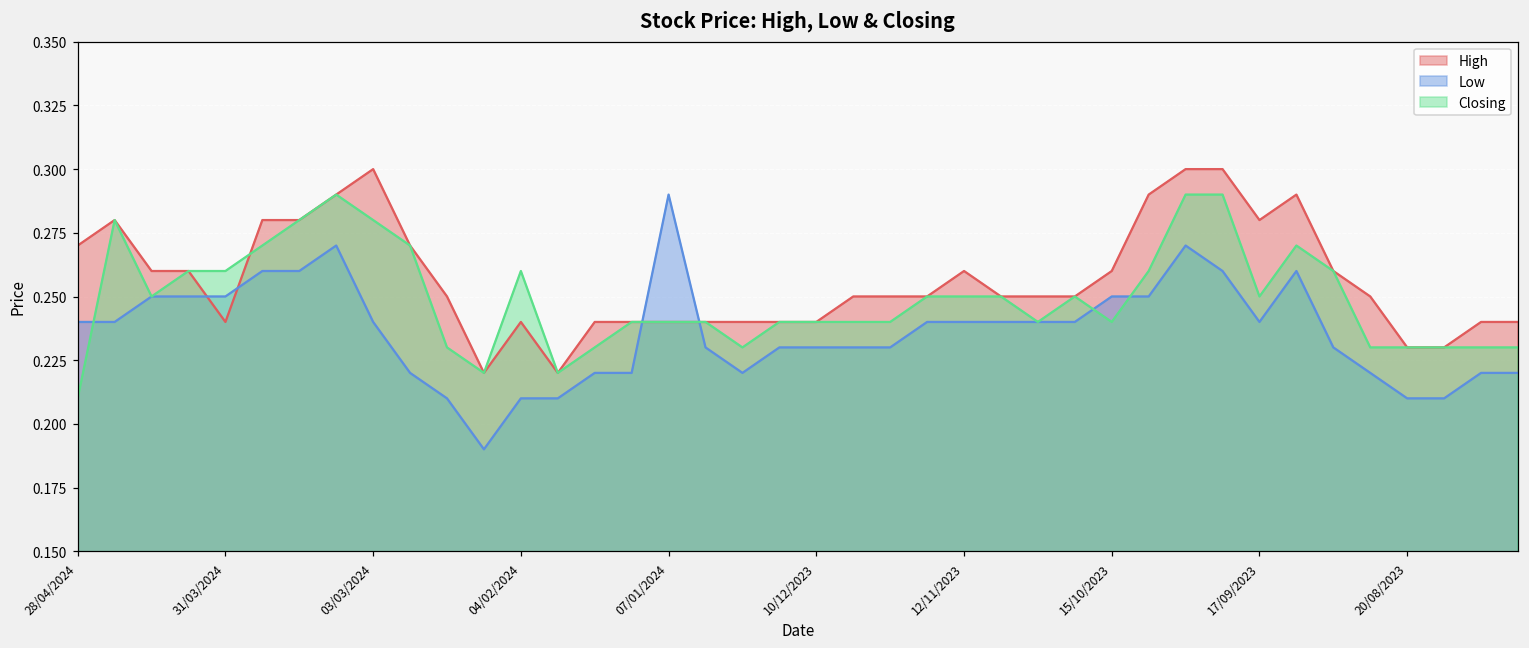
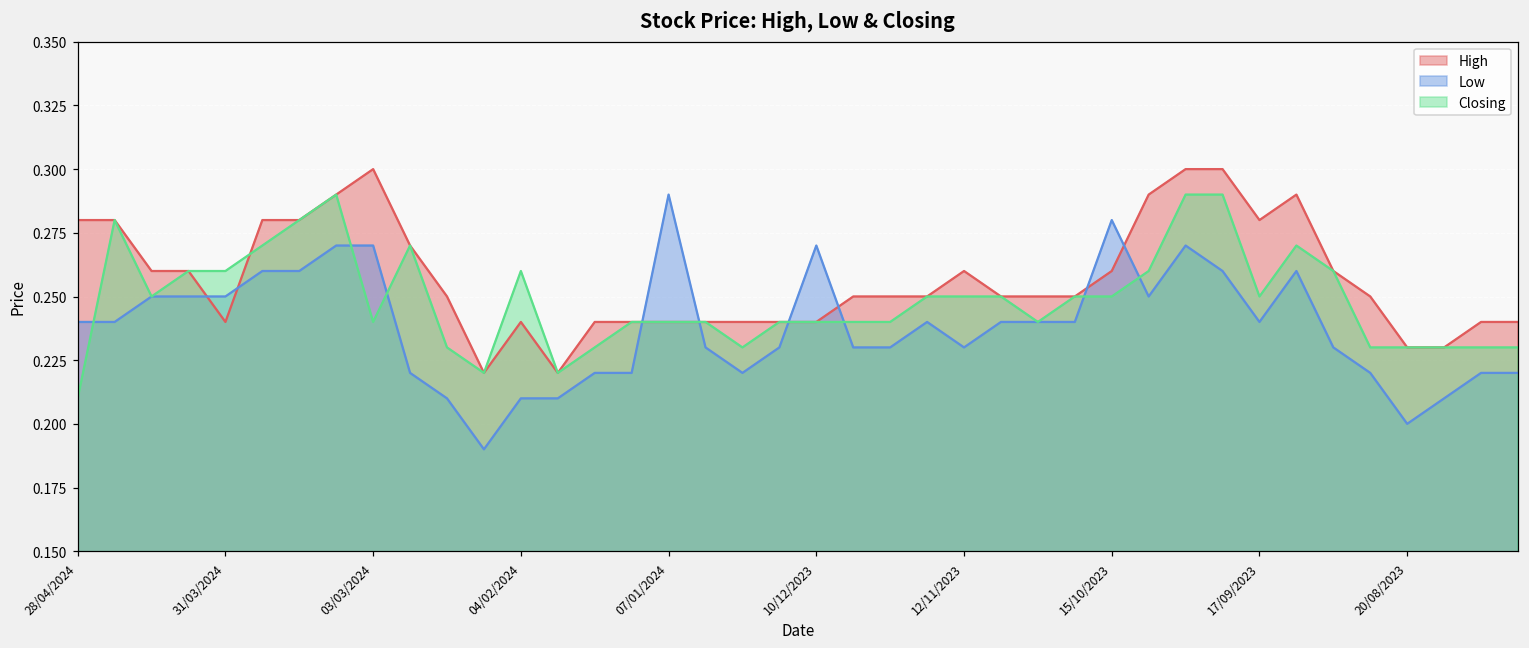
  {
    "High": {
-     "28/04/2024": 0.27,
+     "28/04/2024": 0.28,
      "31/03/2024": 0.24,
      "03/03/2024": 0.30,
      "04/02/2024": 0.24,
      "12/11/2023": 0.26,
      "15/10/2023": 0.26,
      "17/09/2023": 0.28
    },
    "Low": {
      "28/04/2024": 0.24,
      "31/03/2024": 0.25,
-     "03/03/2024": 0.24,
+     "03/03/2024": 0.27,
      "04/02/2024": 0.21,
      "07/01/2024": 0.29,
-     "10/12/2023": 0.23,
-     "12/11/2023": 0.24,
-     "15/10/2023": 0.25,
+     "10/12/2023": 0.27,
+     "12/11/2023": 0.23,
+     "15/10/2023": 0.28,
      "17/09/2023": 0.24,
-     "20/08/2023": 0.21
+     "20/08/2023": 0.20
    },
    "Closing": {
      "28/04/2024": 0.21,
      "31/03/2024": 0.26,
-     "03/03/2024": 0.28,
+     "03/03/2024": 0.24,
      "04/02/2024": 0.26,
      "12/11/2023": 0.25,
-     "15/10/2023": 0.24,
+     "15/10/2023": 0.25,
      "17/09/2023": 0.25
    }
  }
